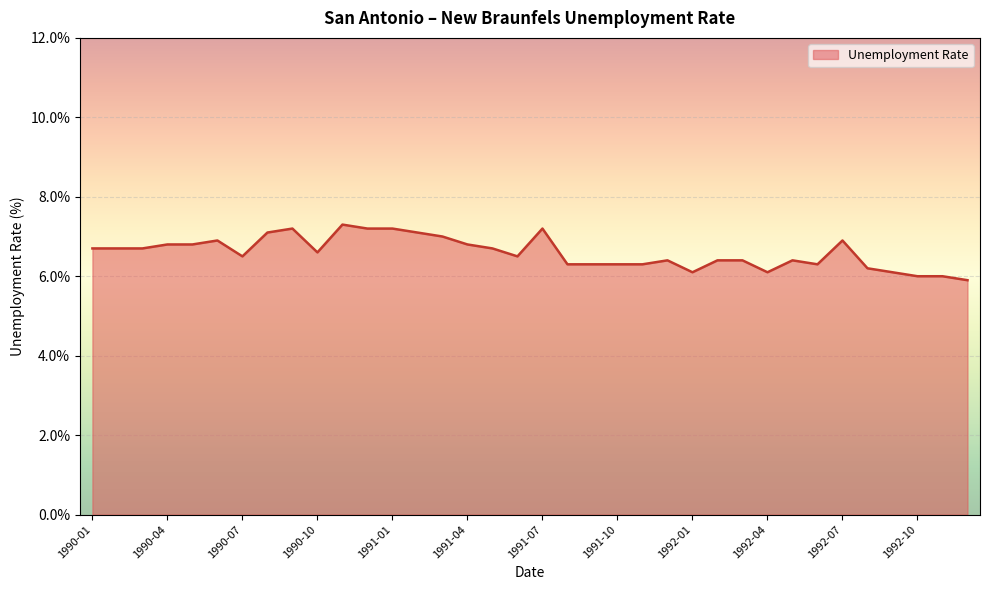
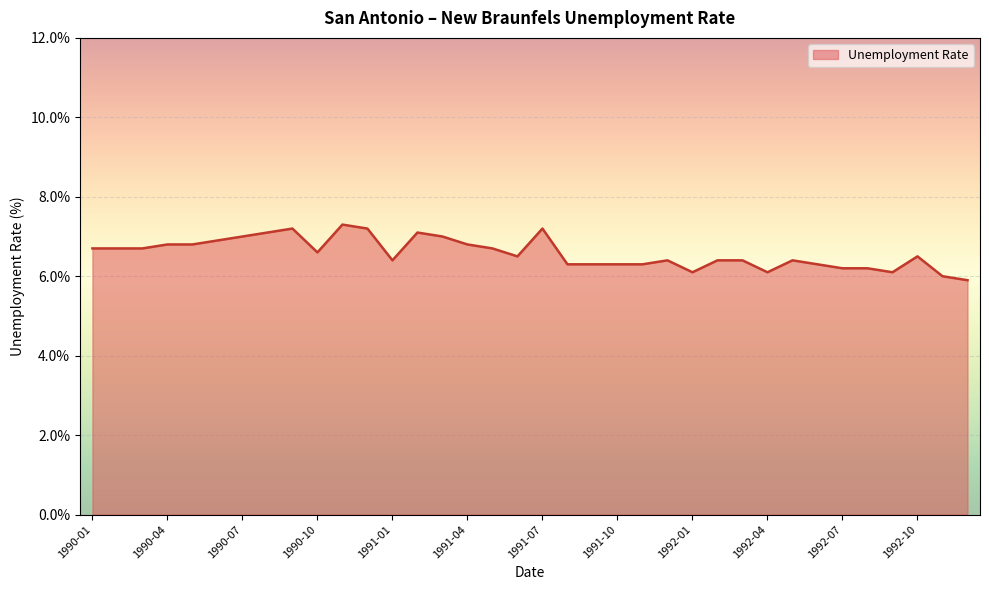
  {
    "1990-01": "6.7%",
    "1990-04": "6.8%",
-   "1990-07": "6.5%",
+   "1990-07": "7.0%",
    "1990-10": "6.6%",
-   "1991-01": "7.2%",
+   "1991-01": "6.4%",
    "1991-04": "6.8%",
    "1991-07": "7.2%",
    "1991-10": "6.3%",
    "1992-01": "6.1%",
    "1992-04": "6.1%",
-   "1992-07": "6.9%",
-   "1992-10": "6.0%"
+   "1992-07": "6.2%",
+   "1992-10": "6.5%"
  }
